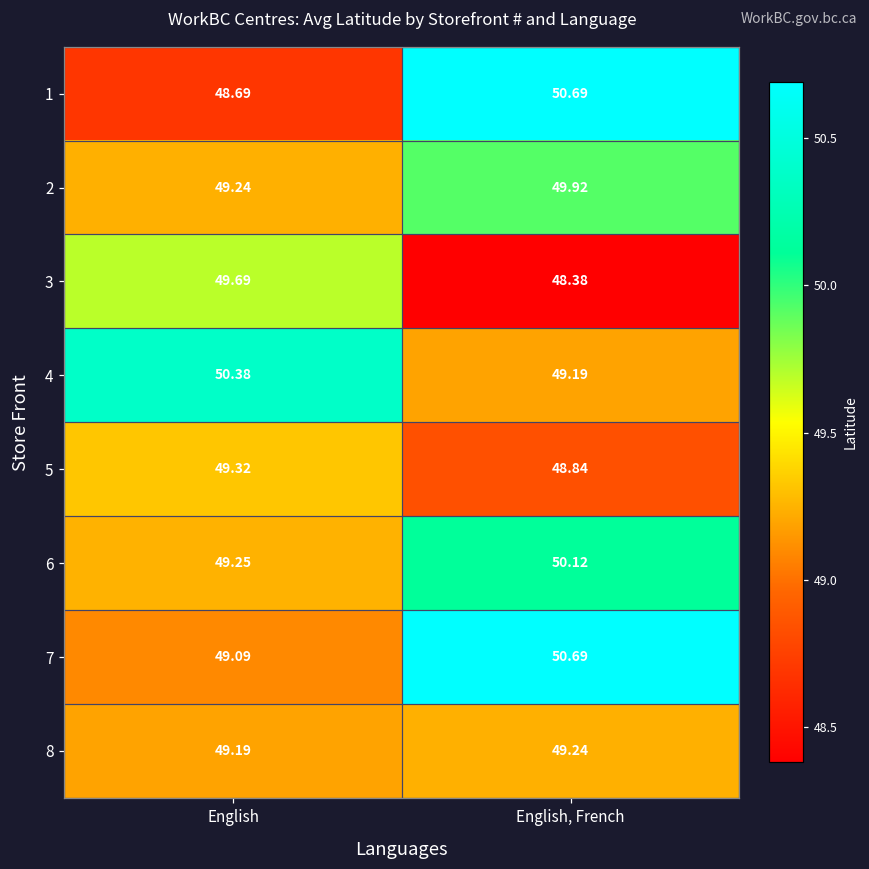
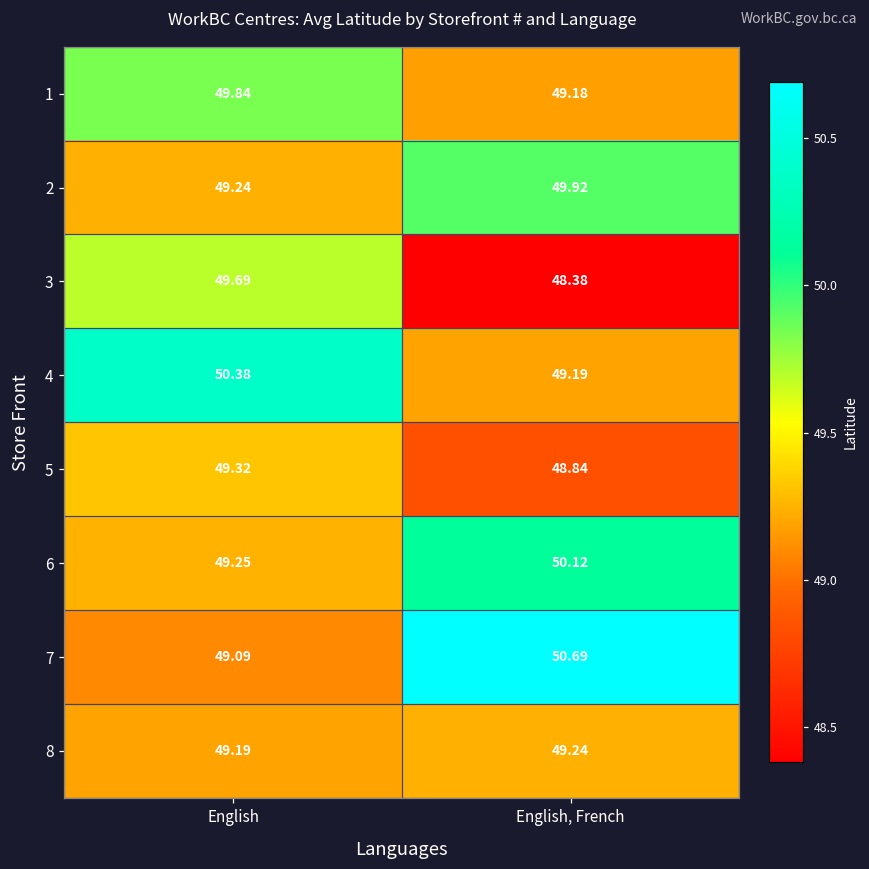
  {
    "1": {
-     "English": 48.69,
-     "English, French": 50.69
+     "English": 49.84,
+     "English, French": 49.18
    },
    "2": {
      "English": 49.24,
      "English, French": 49.92
    },
    "3": {
      "English": 49.69,
      "English, French": 48.38
    },
    "4": {
      "English": 50.38,
      "English, French": 49.19
    },
    "5": {
      "English": 49.32,
      "English, French": 48.84
    },
    "6": {
      "English": 49.25,
      "English, French": 50.12
    },
    "7": {
      "English": 49.09,
      "English, French": 50.69
    },
    "8": {
      "English": 49.19,
      "English, French": 49.24
    }
  }
